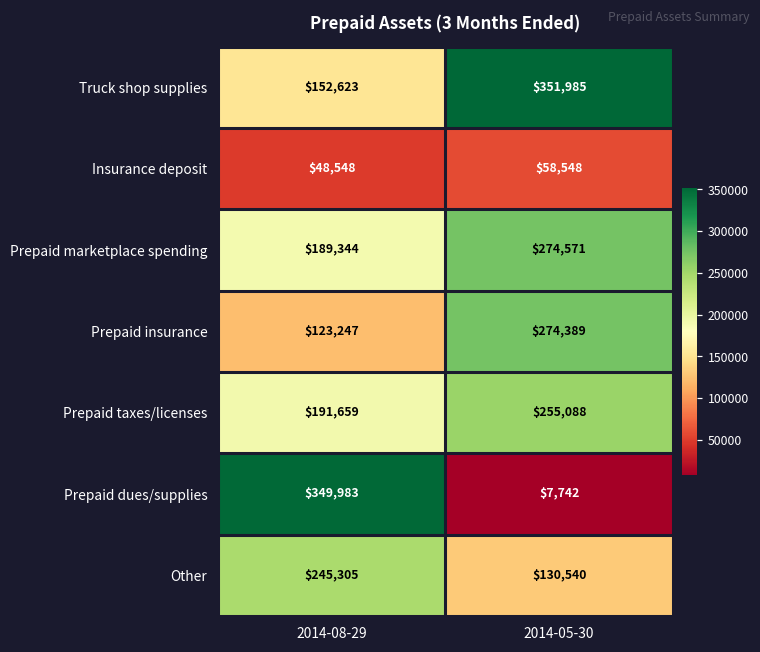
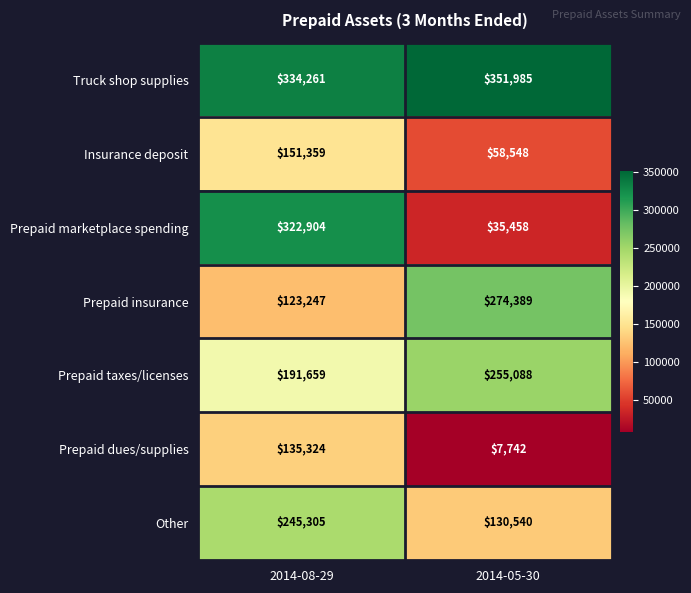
  {
    "Truck shop supplies": {
-     "2014-08-29": "$152,623",
+     "2014-08-29": "$334,261",
      "2014-05-30": "$351,985"
    },
    "Insurance deposit": {
-     "2014-08-29": "$48,548",
+     "2014-08-29": "$151,359",
      "2014-05-30": "$58,548"
    },
    "Prepaid marketplace spending": {
-     "2014-08-29": "$189,344",
-     "2014-05-30": "$274,571"
+     "2014-08-29": "$322,904",
+     "2014-05-30": "$35,458"
    },
    "Prepaid insurance": {
      "2014-08-29": "$123,247",
      "2014-05-30": "$274,389"
    },
    "Prepaid taxes/licenses": {
      "2014-08-29": "$191,659",
      "2014-05-30": "$255,088"
    },
    "Prepaid dues/supplies": {
-     "2014-08-29": "$349,983",
+     "2014-08-29": "$135,324",
      "2014-05-30": "$7,742"
    },
    "Other": {
      "2014-08-29": "$245,305",
      "2014-05-30": "$130,540"
    }
  }
